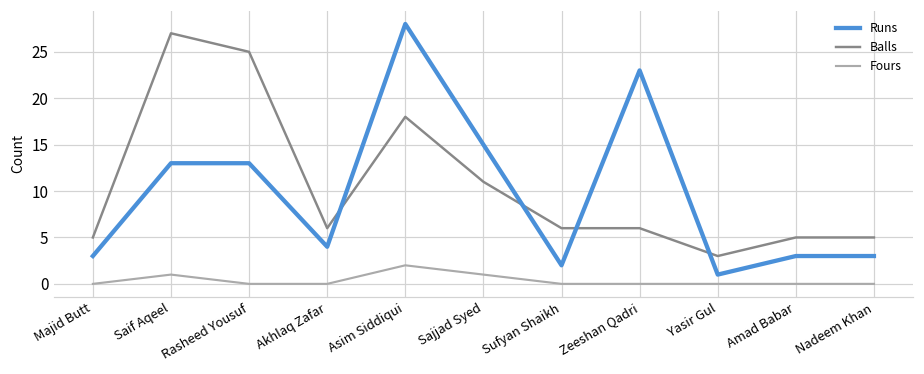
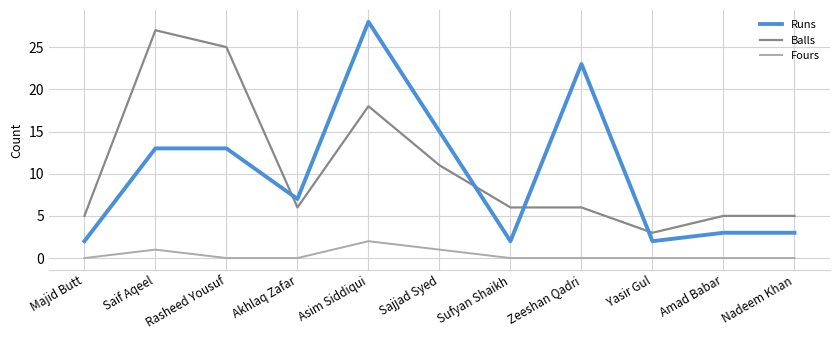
  {
    "Runs": {
-     "Majid Butt": 3,
+     "Majid Butt": 2,
      "Saif Aqeel": 13,
      "Rasheed Yousuf": 13,
-     "Akhlaq Zafar": 4,
+     "Akhlaq Zafar": 7,
      "Asim Siddiqui": 28,
      "Sajjad Syed": 15,
      "Sufyan Shaikh": 2,
      "Zeeshan Qadri": 23,
-     "Yasir Gul": 1,
+     "Yasir Gul": 2,
      "Amad Babar": 3,
      "Nadeem Khan": 3
    }
  }
